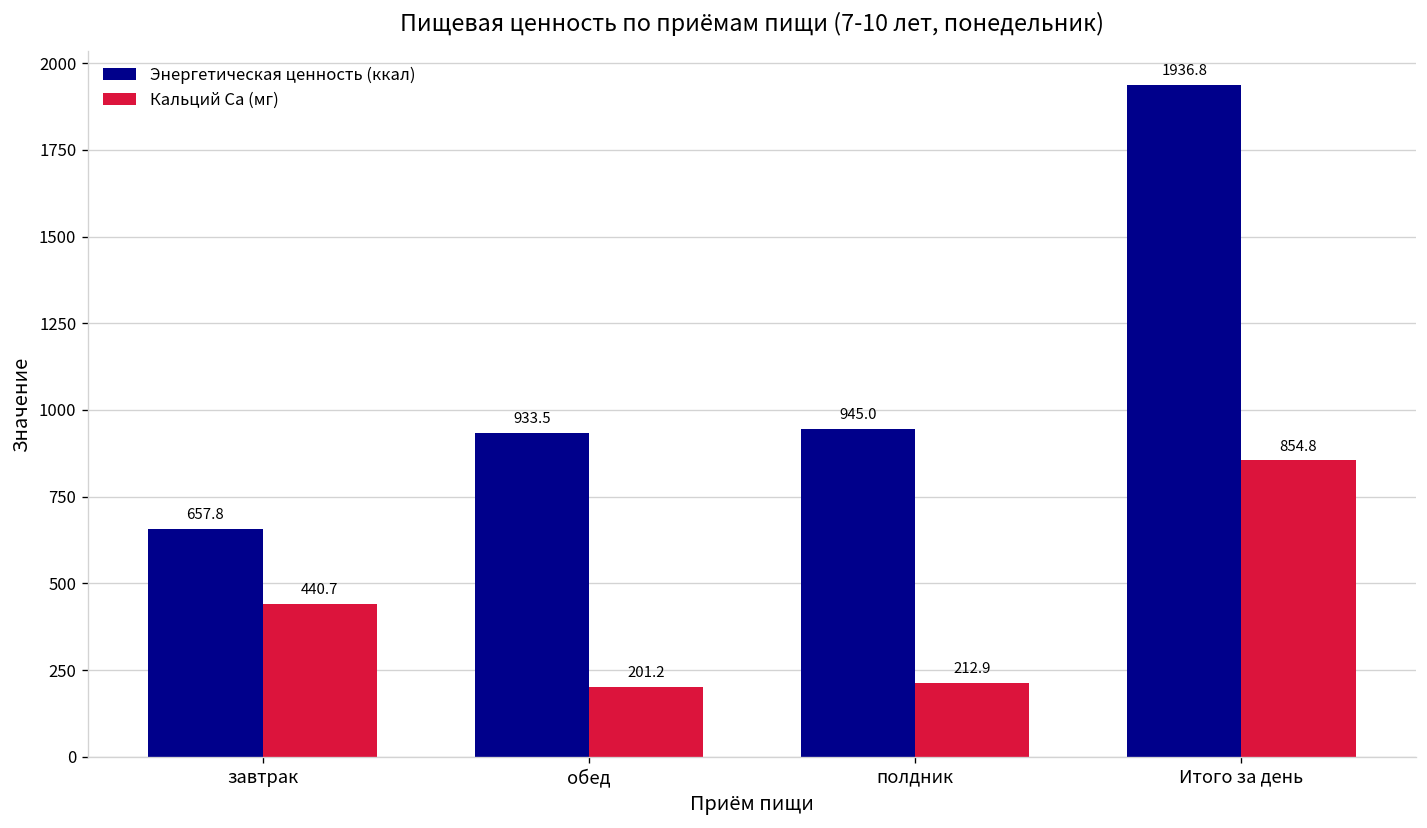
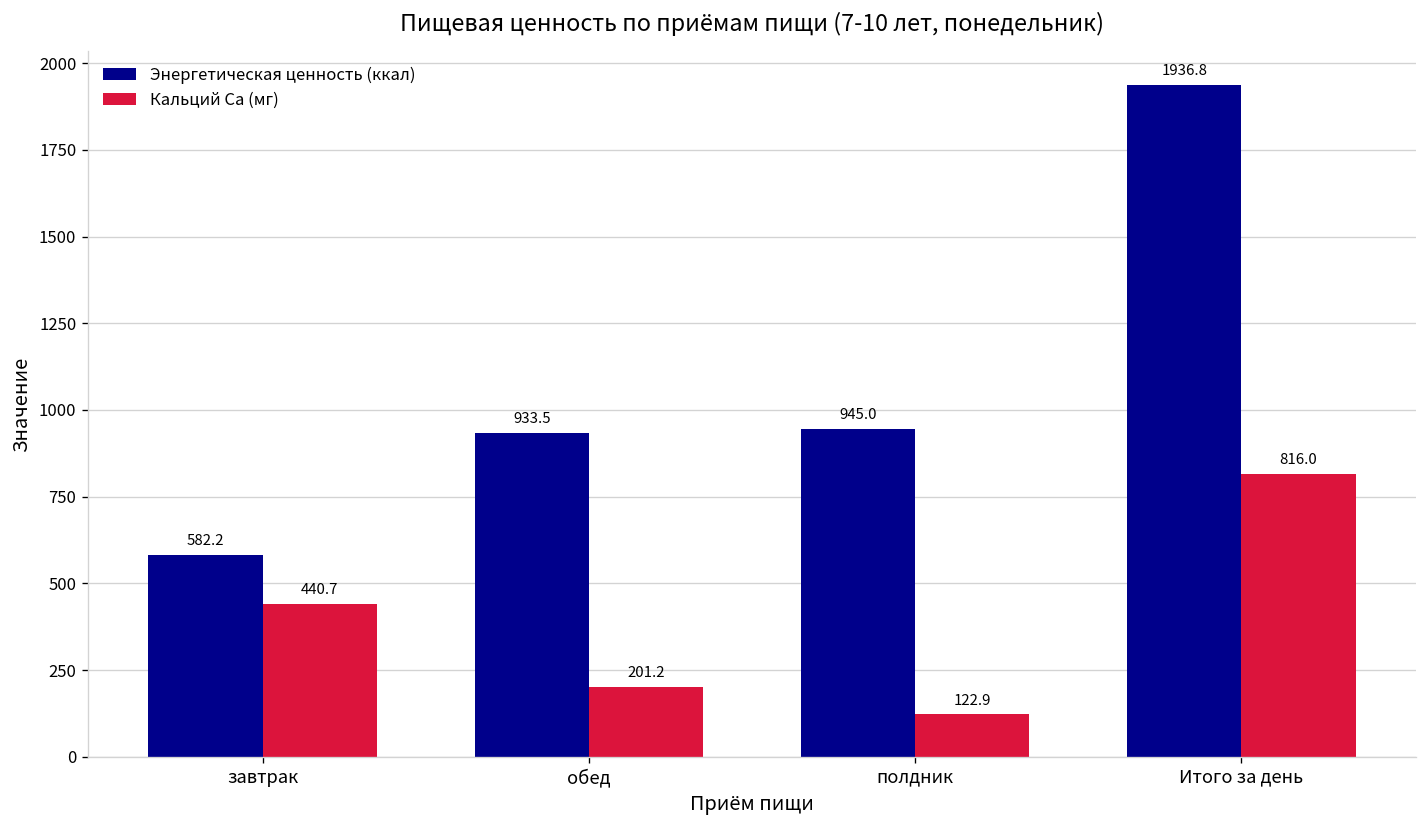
  {
    "Энергетическая ценность (ккал)": {
-     "завтрак": 657.8,
+     "завтрак": 582.2,
      "обед": 933.5,
      "полдник": 945.0,
      "Итого за день": 1936.8
    },
    "Кальций Ca (мг)": {
      "завтрак": 440.7,
      "обед": 201.2,
-     "полдник": 212.9,
-     "Итого за день": 854.8
+     "полдник": 122.9,
+     "Итого за день": 816.0
    }
  }
